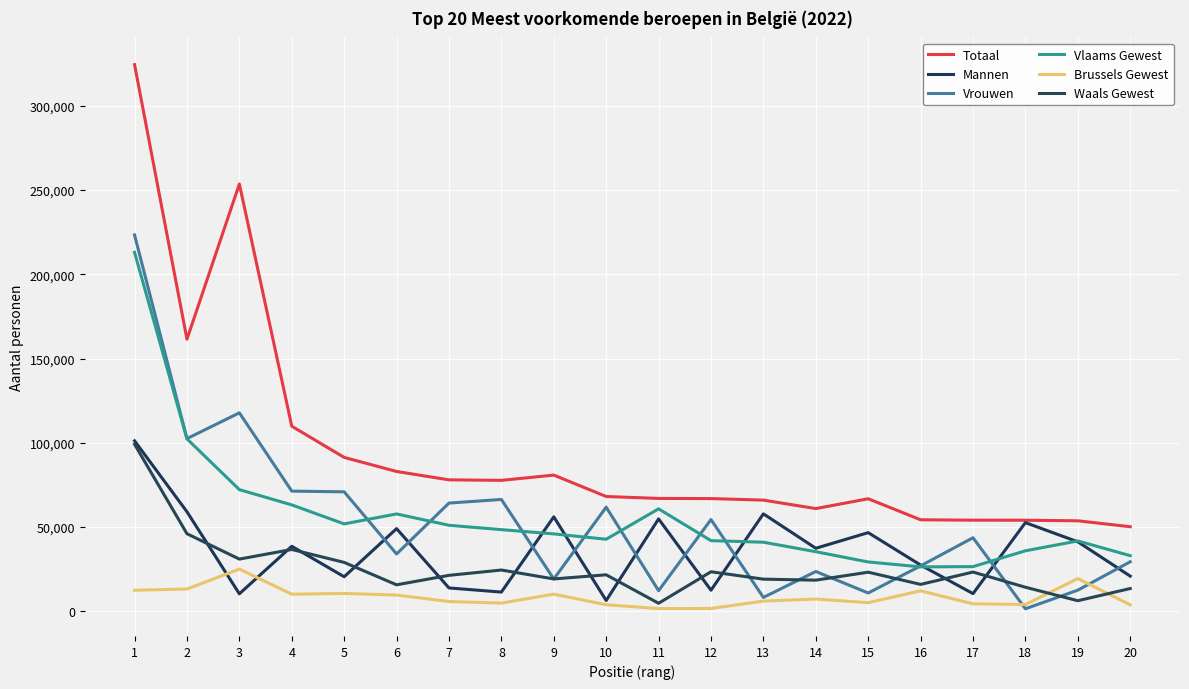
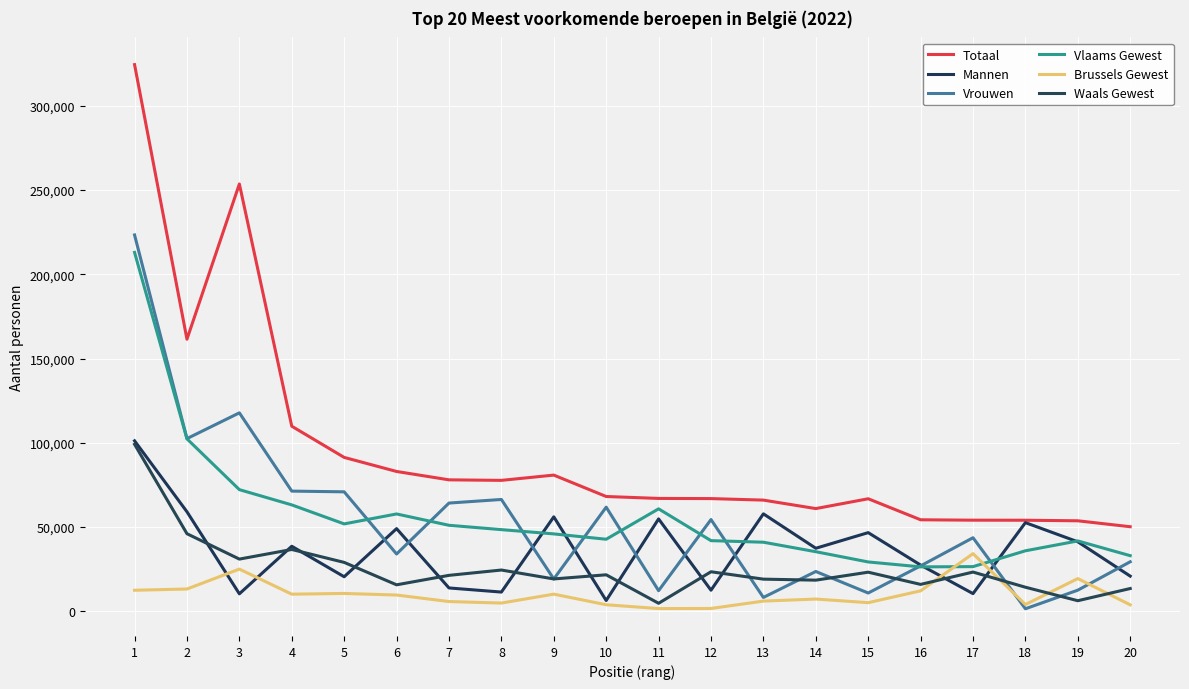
  {
    "Totaal": {
      "1": "325,000",
      "2": "161,000",
      "3": "254,000",
      "4": "110,000",
      "5": "91,000",
      "6": "83,000",
      "7": "78,000",
      "8": "78,000",
      "9": "81,000",
      "10": "68,000",
      "11": "67,000",
      "12": "67,000",
      "13": "66,000",
      "14": "61,000",
      "15": "67,000",
      "16": "54,000",
      "17": "54,000",
      "19": "54,000",
      "20": "50,000"
    },
    "Brussels Gewest": {
      "1": "12,000",
      "2": "13,000",
      "3": "25,000",
      "4": "10,000",
      "5": "11,000",
      "6": "10,000",
      "7": "6,000",
      "8": "5,000",
      "9": "10,000",
      "10": "4,000",
      "11": "2,000",
      "12": "2,000",
      "13": "6,000",
      "14": "7,000",
      "15": "5,000",
      "16": "12,000",
-     "17": "4,000",
+     "17": "34,000",
      "18": "4,000",
      "19": "19,000",
      "20": "4,000"
    }
  }
